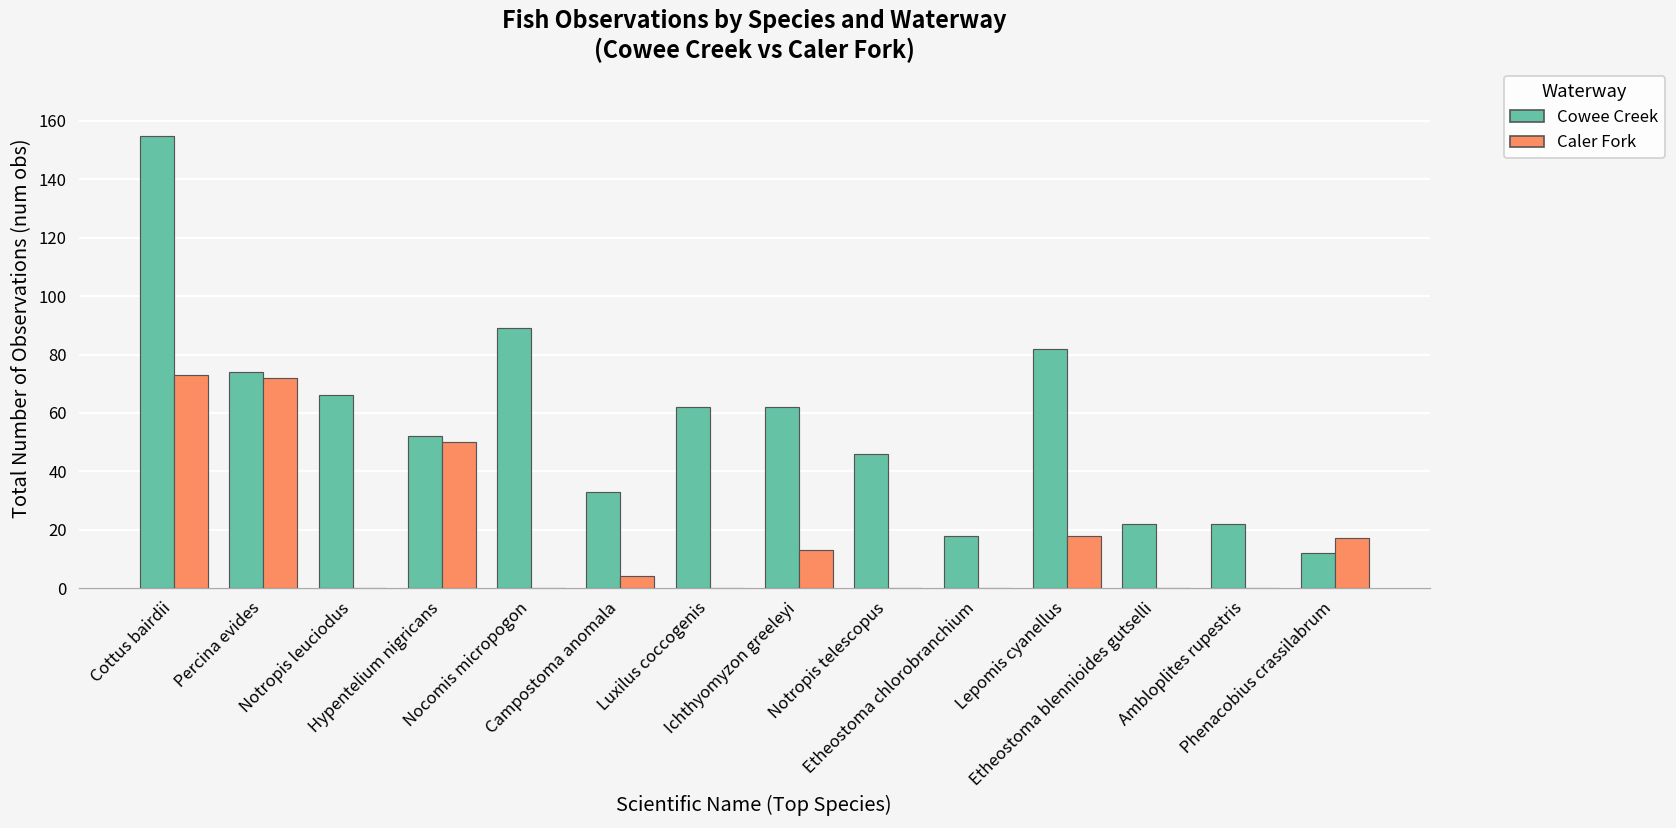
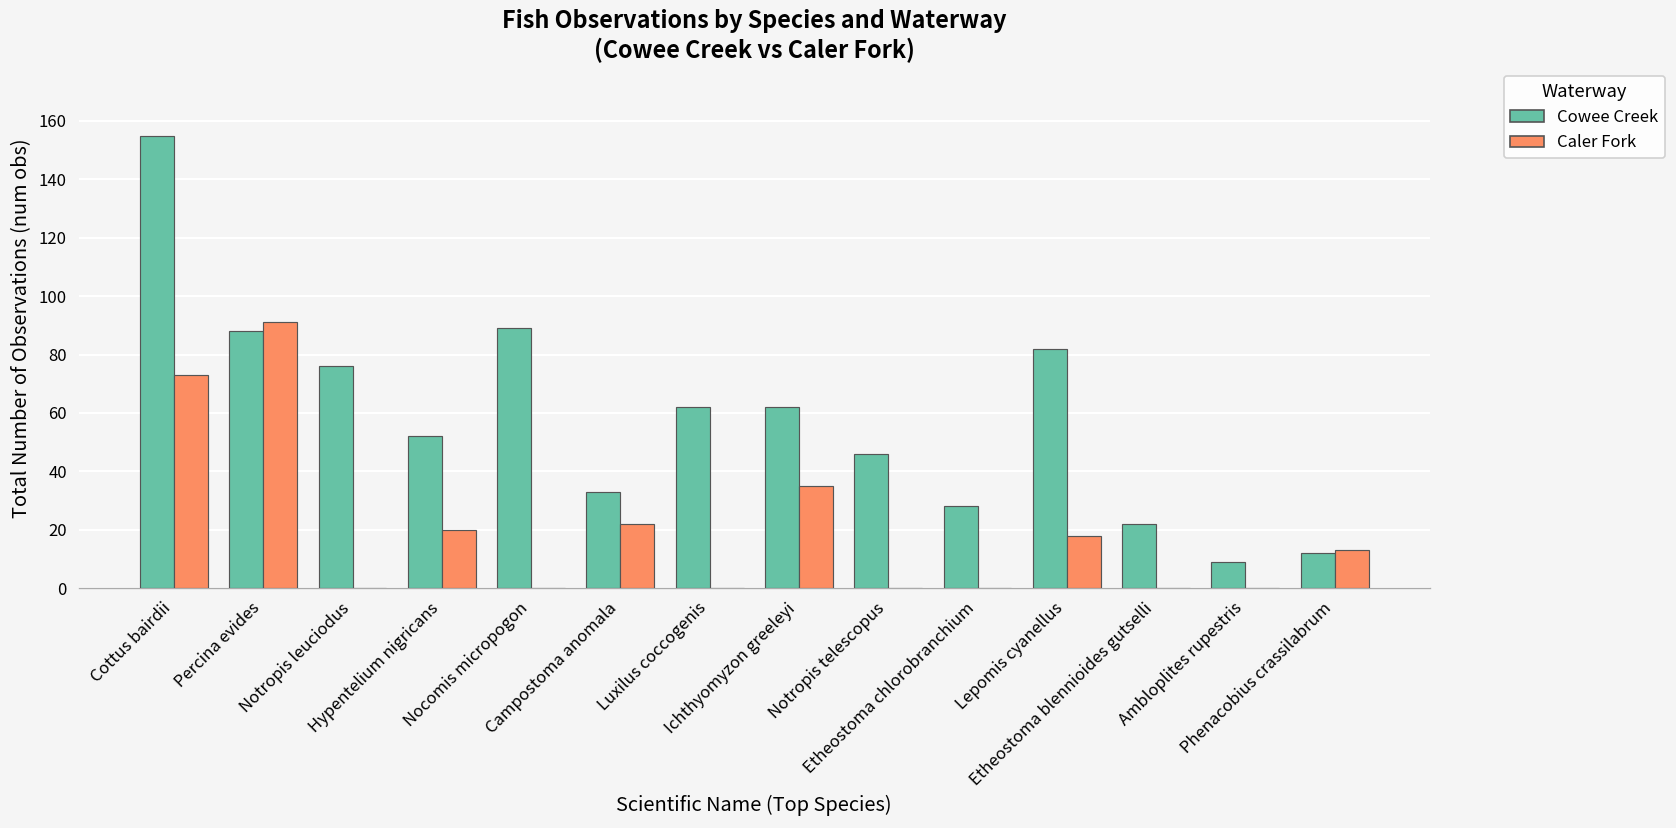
  {
    "Cowee Creek": {
      "Cottus bairdii": 155,
-     "Percina evides": 74,
-     "Notropis leuciodus": 66,
+     "Percina evides": 88,
+     "Notropis leuciodus": 76,
      "Hypentelium nigricans": 52,
      "Nocomis micropogon": 89,
      "Campostoma anomala": 33,
      "Luxilus coccogenis": 62,
      "Ichthyomyzon greeleyi": 62,
      "Notropis telescopus": 46,
-     "Etheostoma chlorobranchium": 18,
+     "Etheostoma chlorobranchium": 28,
      "Lepomis cyanellus": 82,
      "Etheostoma blennioides gutselli": 22,
-     "Ambloplites rupestris": 22,
+     "Ambloplites rupestris": 9,
      "Phenacobius crassilabrum": 12
    },
    "Caler Fork": {
      "Cottus bairdii": 73,
-     "Percina evides": 72,
+     "Percina evides": 91,
      "Notropis leuciodus": 0,
-     "Hypentelium nigricans": 50,
+     "Hypentelium nigricans": 20,
      "Nocomis micropogon": 0,
-     "Campostoma anomala": 4,
+     "Campostoma anomala": 22,
      "Luxilus coccogenis": 0,
-     "Ichthyomyzon greeleyi": 13,
+     "Ichthyomyzon greeleyi": 35,
      "Notropis telescopus": 0,
      "Etheostoma chlorobranchium": 0,
      "Lepomis cyanellus": 18,
      "Etheostoma blennioides gutselli": 0,
      "Ambloplites rupestris": 0,
-     "Phenacobius crassilabrum": 17
+     "Phenacobius crassilabrum": 13
    }
  }
